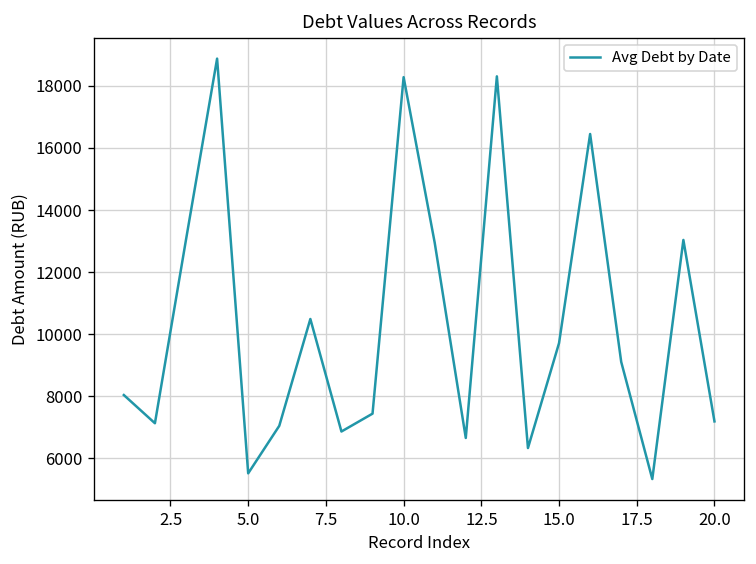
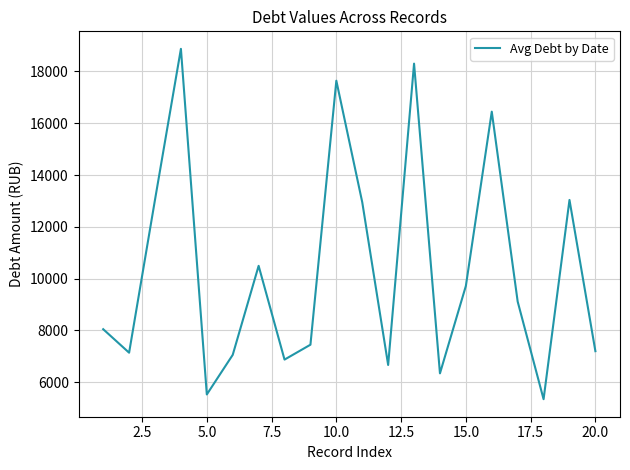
  {
    "5.0": 5500,
-   "10.0": 18300,
+   "10.0": 17600,
    "15.0": 9700,
    "20.0": 7200
  }
